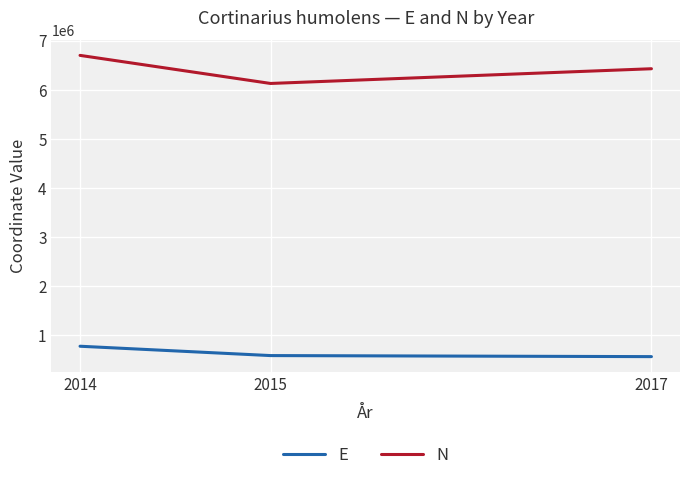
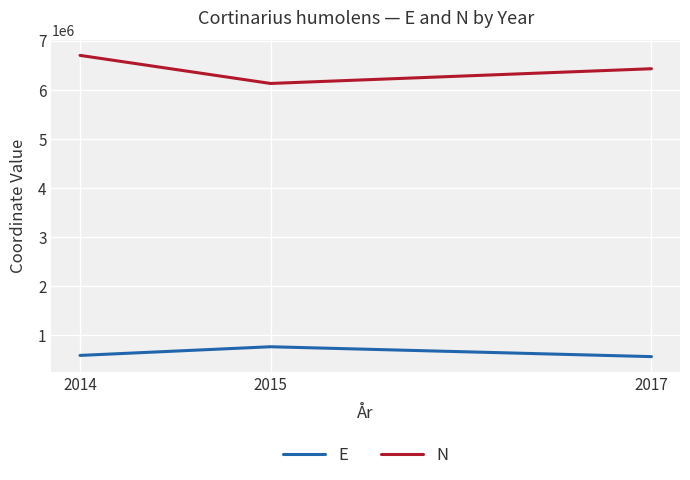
  {
    "E": {
-     "2014": 800000,
-     "2015": 600000,
+     "2014": 600000,
+     "2015": 800000,
      "2017": 600000
    },
    "N": {
      "2014": 6700000,
      "2015": 6100000,
      "2017": 6400000
    }
  }
